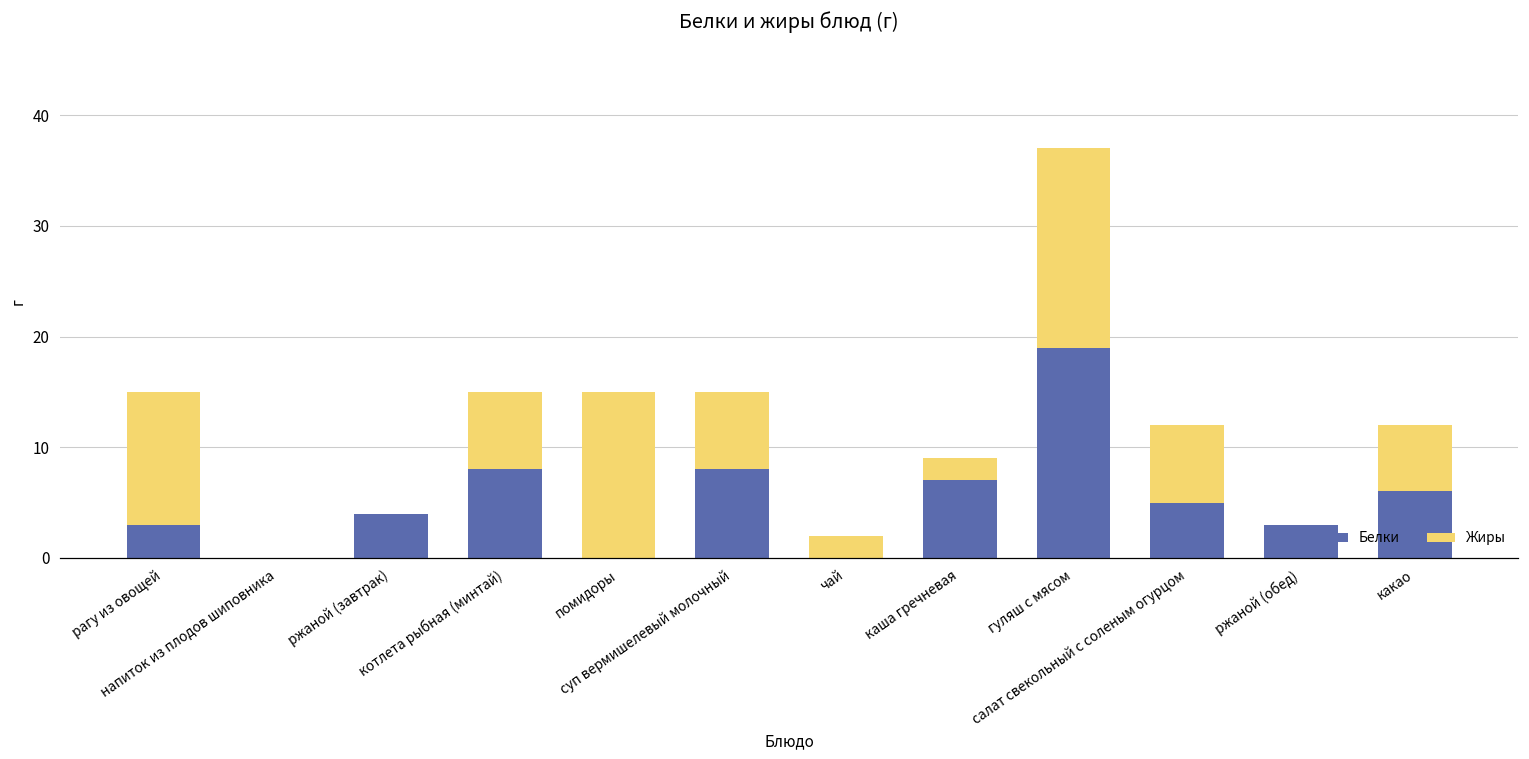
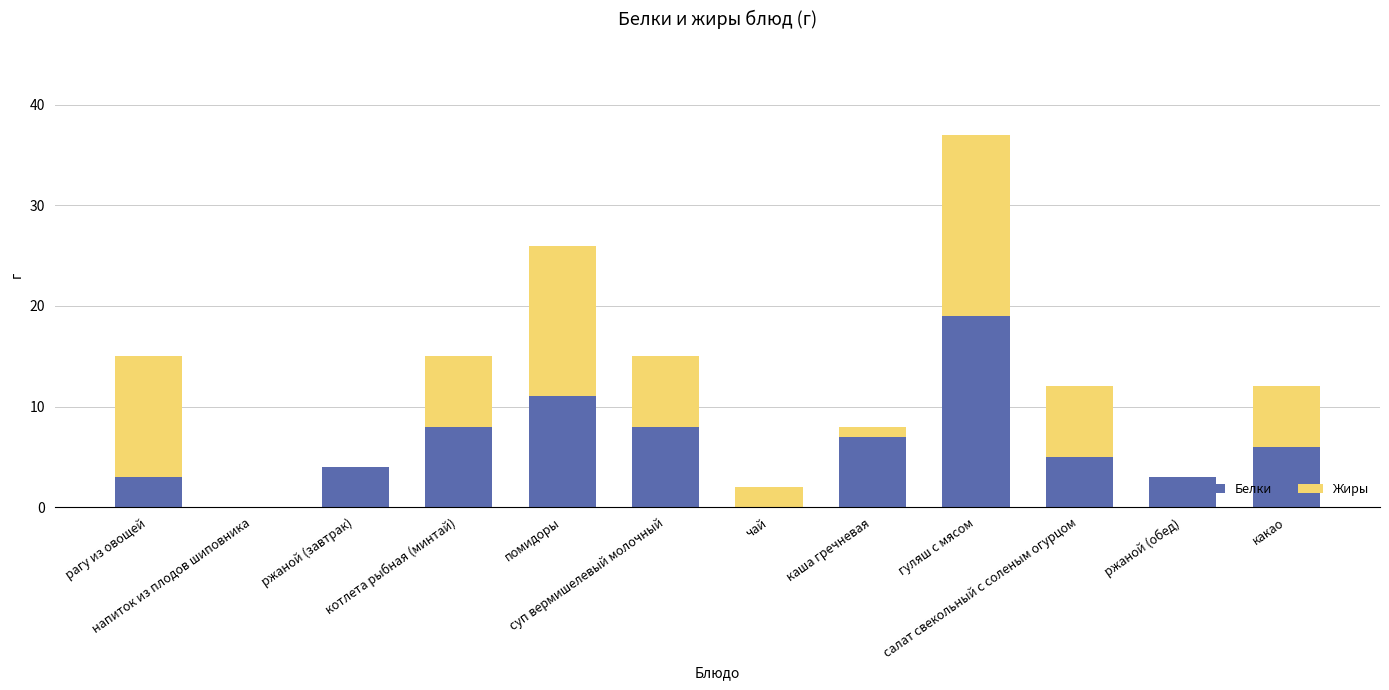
  {
    "Белки": {
      "рагу из овощей": 3,
      "напиток из плодов шиповника": 0,
      "ржаной (завтрак)": 4,
      "котлета рыбная (минтай)": 8,
-     "помидоры": 0,
+     "помидоры": 11,
      "суп вермишелевый молочный": 8,
      "чай": 0,
      "каша гречневая": 7,
      "гуляш с мясом": 19,
      "салат свекольный с соленым огурцом": 5,
      "ржаной (обед)": 3,
      "какао": 6
    },
    "Жиры": {
      "рагу из овощей": 12,
      "напиток из плодов шиповника": 0,
      "ржаной (завтрак)": 0,
      "котлета рыбная (минтай)": 7,
      "помидоры": 15,
      "суп вермишелевый молочный": 7,
      "чай": 2,
-     "каша гречневая": 2,
+     "каша гречневая": 1,
      "гуляш с мясом": 18,
      "салат свекольный с соленым огурцом": 7,
      "ржаной (обед)": 0,
      "какао": 6
    }
  }
